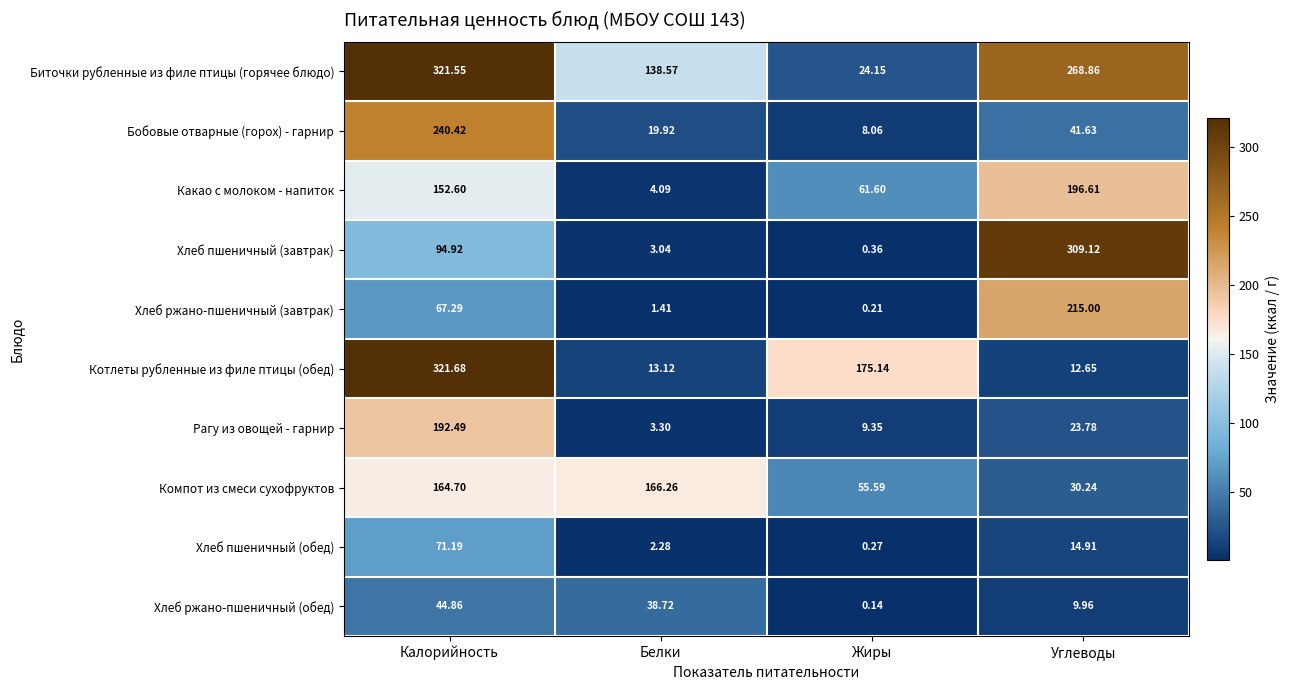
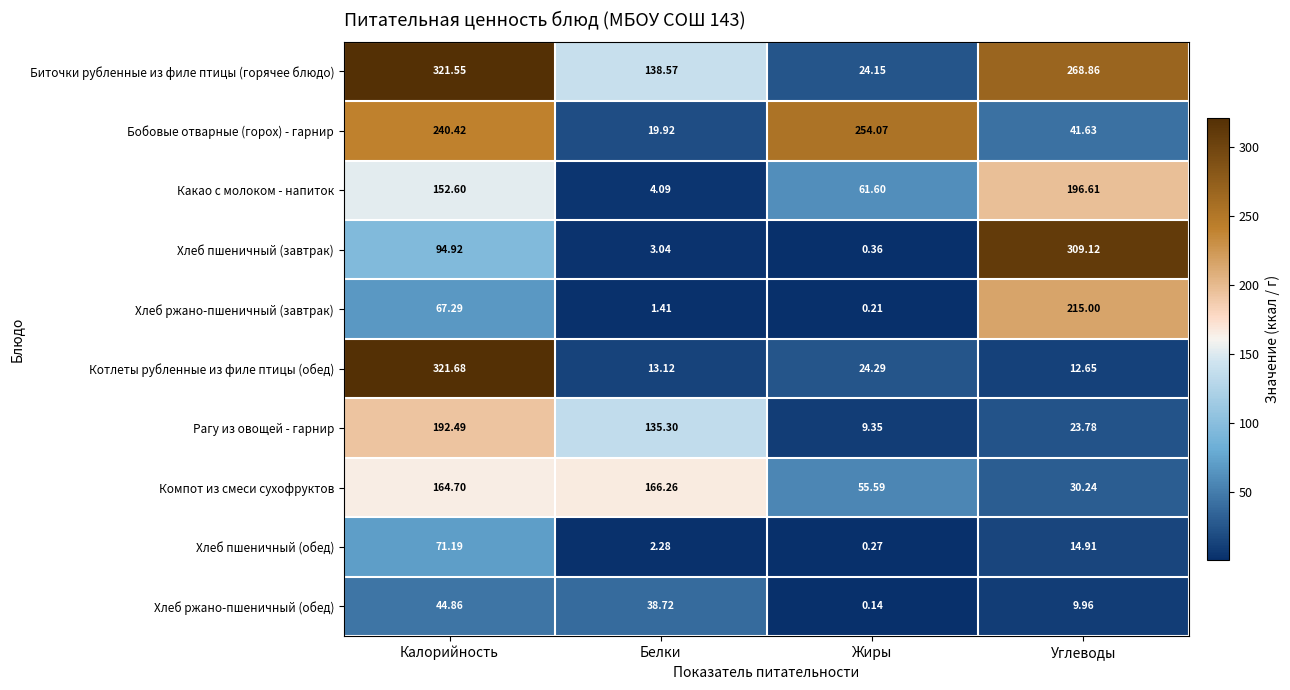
  {
    "Биточки рубленные из филе птицы (горячее блюдо)": {
      "Калорийность": 321.55,
      "Белки": 138.57,
      "Жиры": 24.15,
      "Углеводы": 268.86
    },
    "Бобовые отварные (горох) - гарнир": {
      "Калорийность": 240.42,
      "Белки": 19.92,
-     "Жиры": 8.06,
+     "Жиры": 254.07,
      "Углеводы": 41.63
    },
    "Какао с молоком - напиток": {
      "Калорийность": 152.60,
      "Белки": 4.09,
      "Жиры": 61.60,
      "Углеводы": 196.61
    },
    "Хлеб пшеничный (завтрак)": {
      "Калорийность": 94.92,
      "Белки": 3.04,
      "Жиры": 0.36,
      "Углеводы": 309.12
    },
    "Хлеб ржано-пшеничный (завтрак)": {
      "Калорийность": 67.29,
      "Белки": 1.41,
      "Жиры": 0.21,
      "Углеводы": 215.00
    },
    "Котлеты рубленные из филе птицы (обед)": {
      "Калорийность": 321.68,
      "Белки": 13.12,
-     "Жиры": 175.14,
+     "Жиры": 24.29,
      "Углеводы": 12.65
    },
    "Рагу из овощей - гарнир": {
      "Калорийность": 192.49,
-     "Белки": 3.30,
+     "Белки": 135.30,
      "Жиры": 9.35,
      "Углеводы": 23.78
    },
    "Компот из смеси сухофруктов": {
      "Калорийность": 164.70,
      "Белки": 166.26,
      "Жиры": 55.59,
      "Углеводы": 30.24
    },
    "Хлеб пшеничный (обед)": {
      "Калорийность": 71.19,
      "Белки": 2.28,
      "Жиры": 0.27,
      "Углеводы": 14.91
    },
    "Хлеб ржано-пшеничный (обед)": {
      "Калорийность": 44.86,
      "Белки": 38.72,
      "Жиры": 0.14,
      "Углеводы": 9.96
    }
  }
